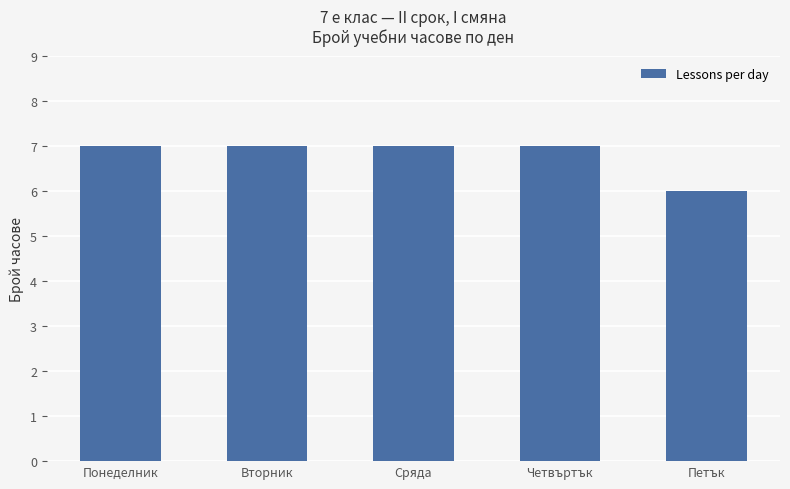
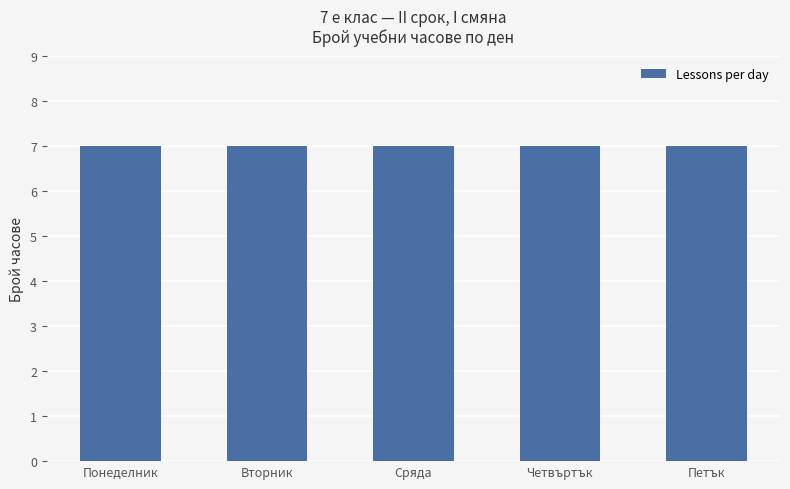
  {
    "Понеделник": 7,
    "Вторник": 7,
    "Сряда": 7,
    "Четвъртък": 7,
-   "Петък": 6
+   "Петък": 7
  }
